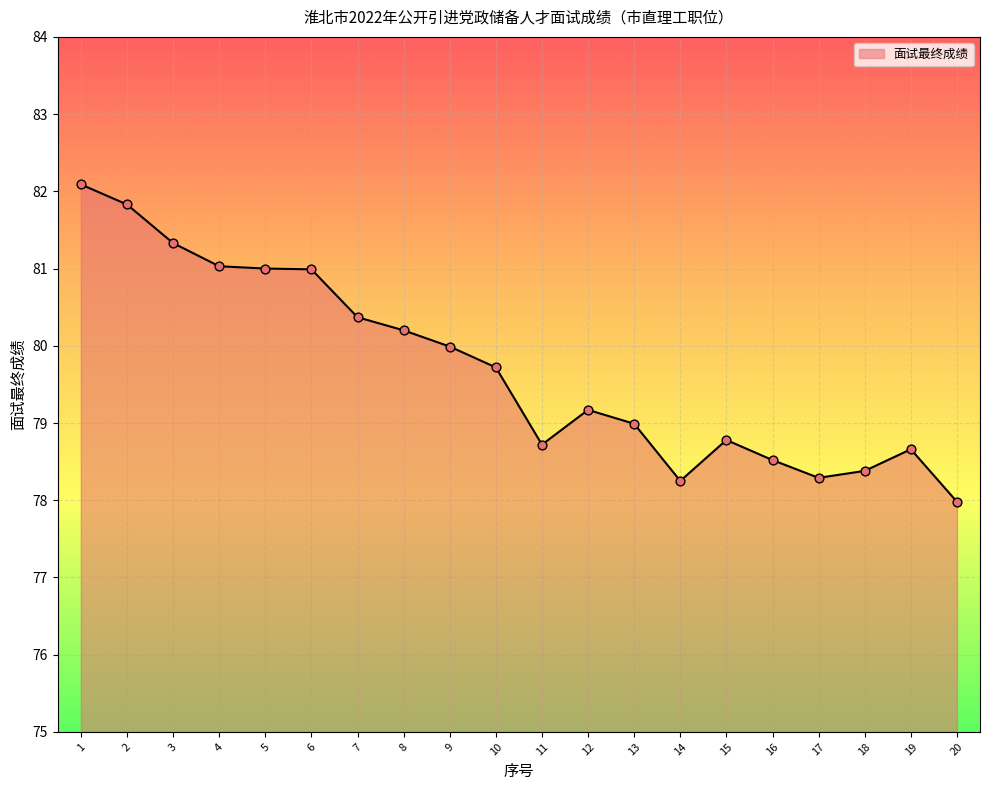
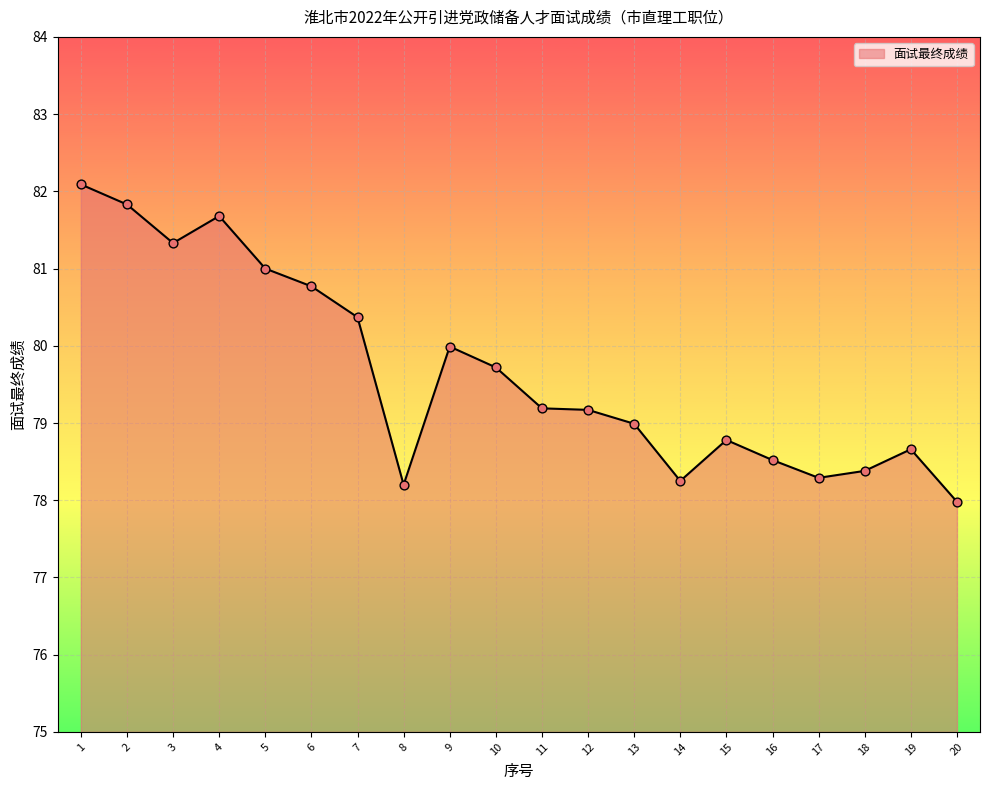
  {
    "1": 82.1,
    "2": 81.8,
    "3": 81.3,
-   "4": 81.0,
+   "4": 81.7,
    "5": 81.0,
-   "6": 81.0,
+   "6": 80.8,
    "7": 80.4,
-   "8": 80.2,
+   "8": 78.2,
    "9": 80.0,
    "10": 79.7,
-   "11": 78.7,
+   "11": 79.2,
    "12": 79.2,
    "13": 79.0,
    "14": 78.3,
    "15": 78.8,
    "16": 78.5,
    "17": 78.3,
    "18": 78.4,
    "19": 78.7,
    "20": 78.0
  }
